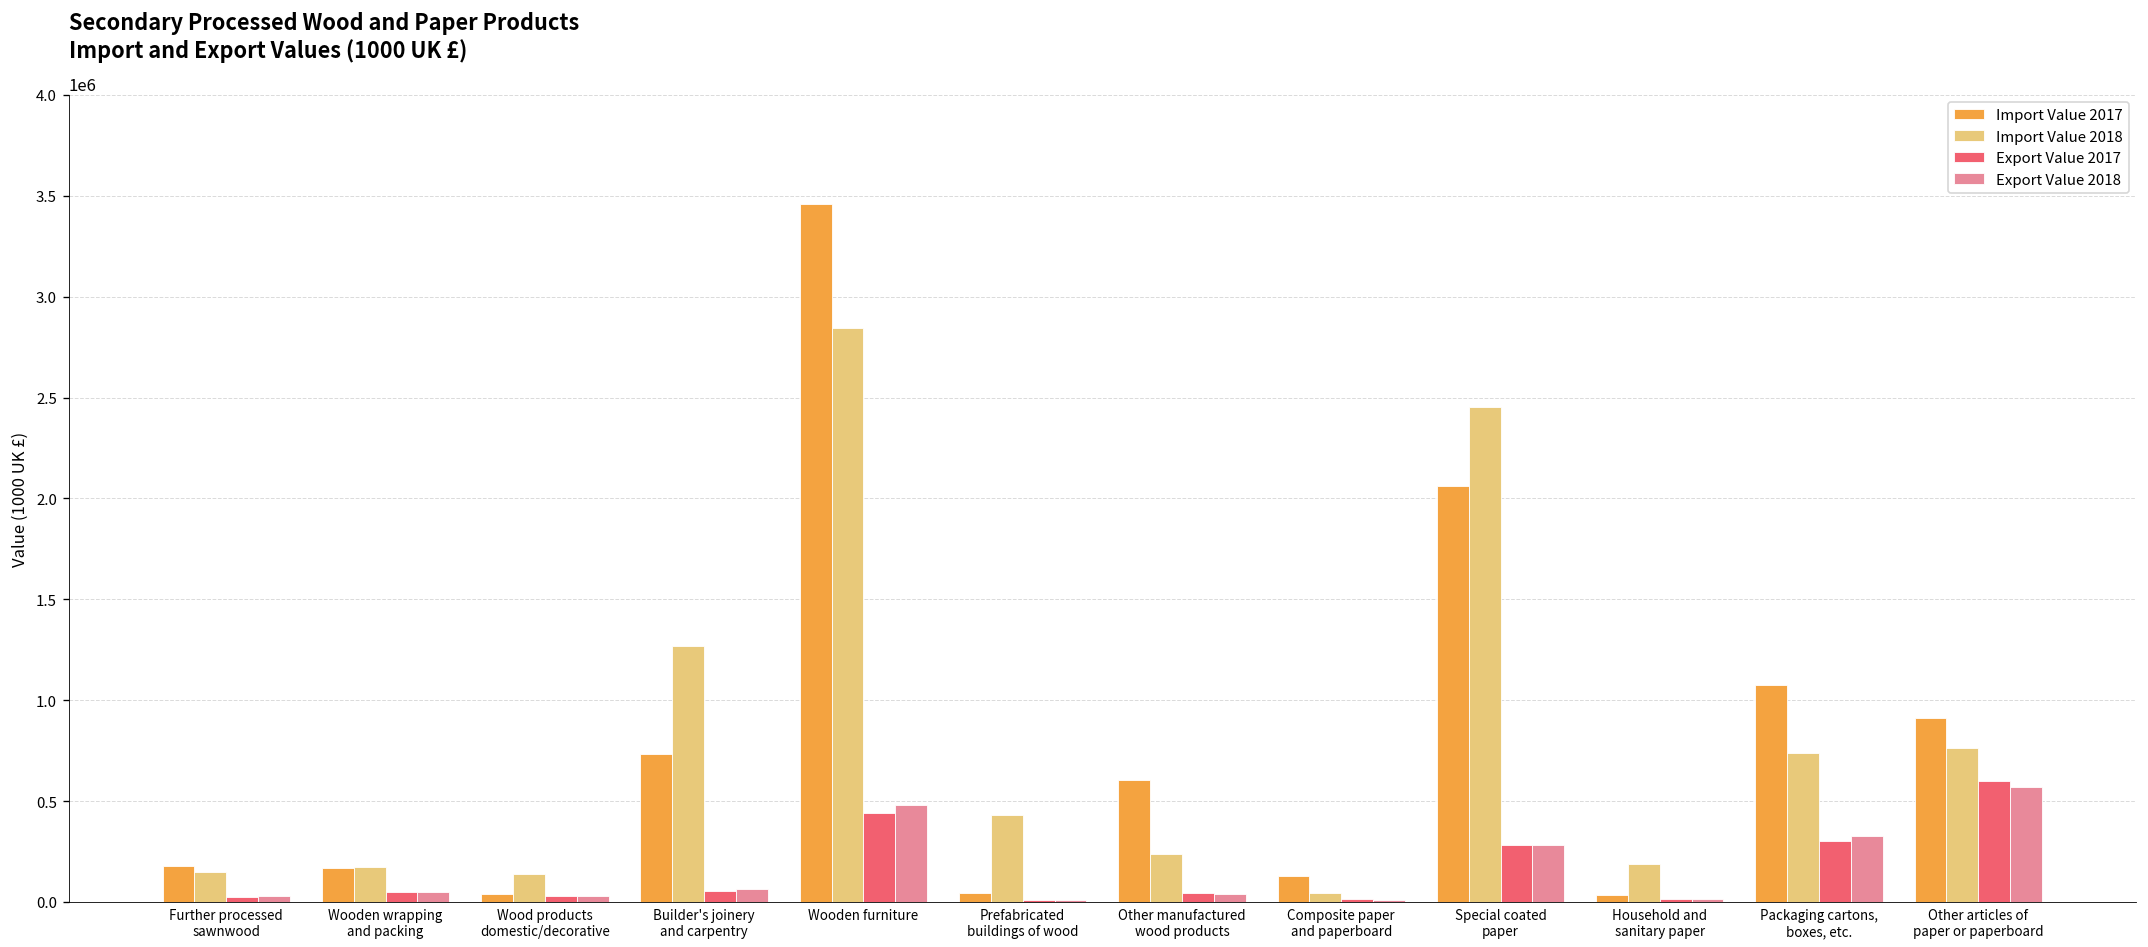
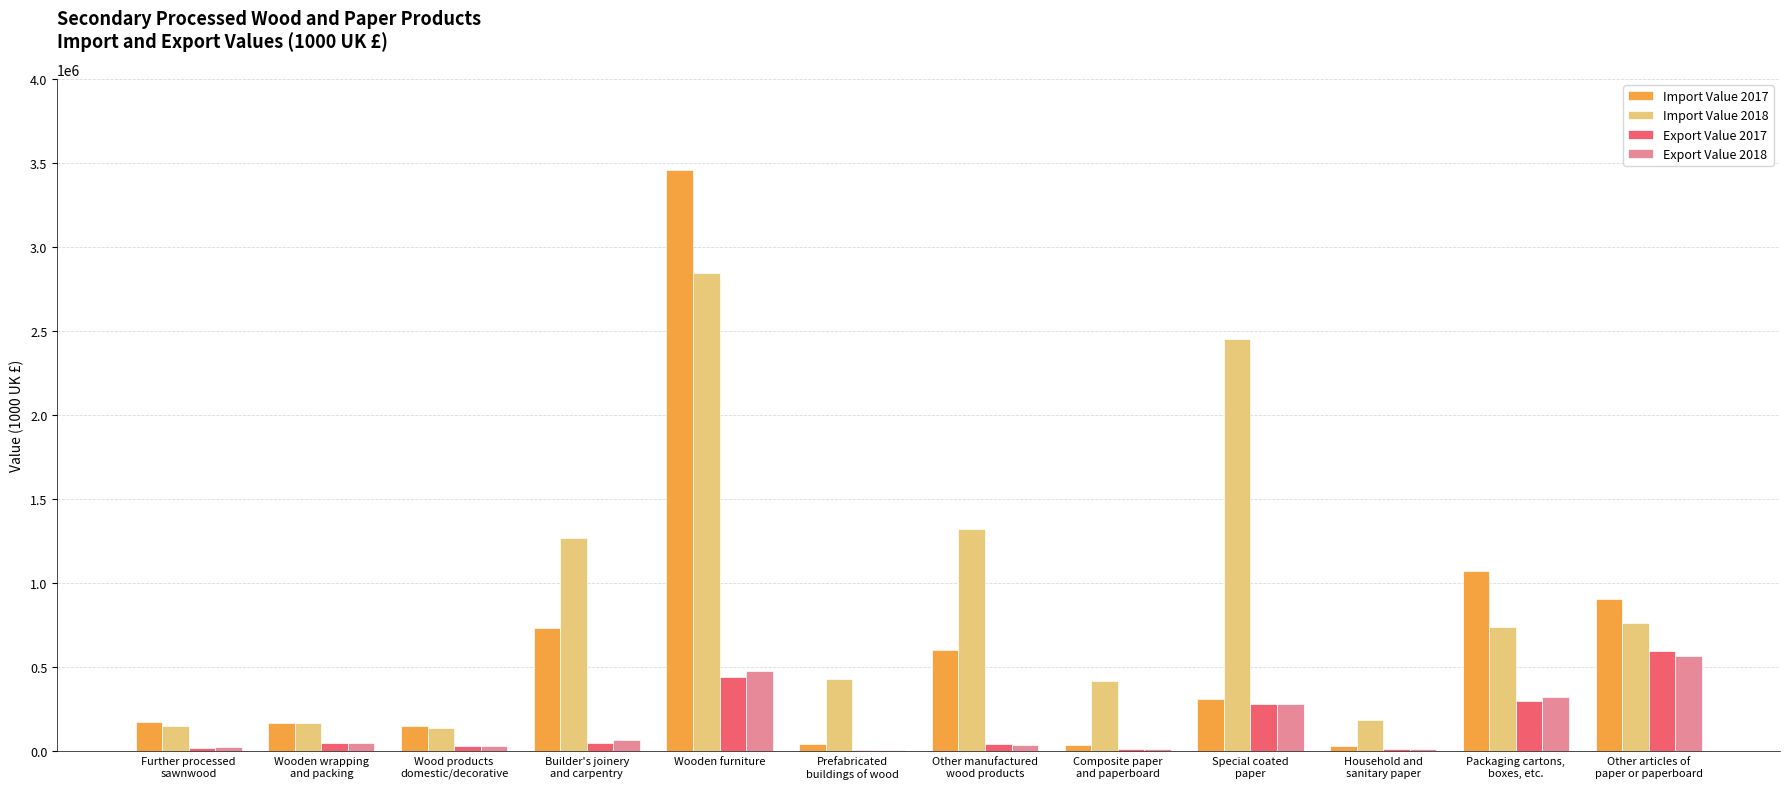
  {
    "Import Value 2017": {
      "Further processed sawnwood": 180000,
      "Wooden wrapping and packing": 170000,
-     "Wood products domestic/decorative": 40000,
+     "Wood products domestic/decorative": 150000,
      "Builder's joinery and carpentry": 730000,
      "Wooden furniture": 3460000,
      "Prefabricated buildings of wood": 40000,
      "Other manufactured wood products": 600000,
-     "Composite paper and paperboard": 130000,
-     "Special coated paper": 2060000,
+     "Composite paper and paperboard": 40000,
+     "Special coated paper": 310000,
      "Household and sanitary paper": 30000,
      "Packaging cartons, boxes, etc.": 1080000,
      "Other articles of paper or paperboard": 910000
    },
    "Import Value 2018": {
      "Further processed sawnwood": 150000,
      "Wooden wrapping and packing": 170000,
      "Wood products domestic/decorative": 140000,
      "Builder's joinery and carpentry": 1270000,
      "Wooden furniture": 2840000,
      "Prefabricated buildings of wood": 430000,
-     "Other manufactured wood products": 240000,
-     "Composite paper and paperboard": 40000,
+     "Other manufactured wood products": 1320000,
+     "Composite paper and paperboard": 420000,
      "Special coated paper": 2450000,
      "Household and sanitary paper": 190000,
      "Packaging cartons, boxes, etc.": 740000,
      "Other articles of paper or paperboard": 760000
    }
  }
